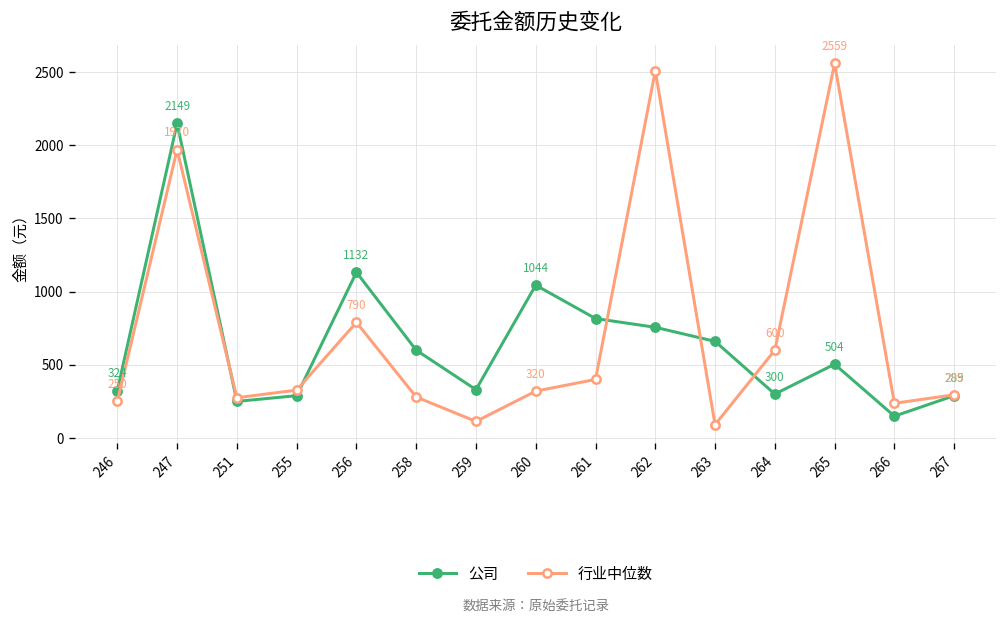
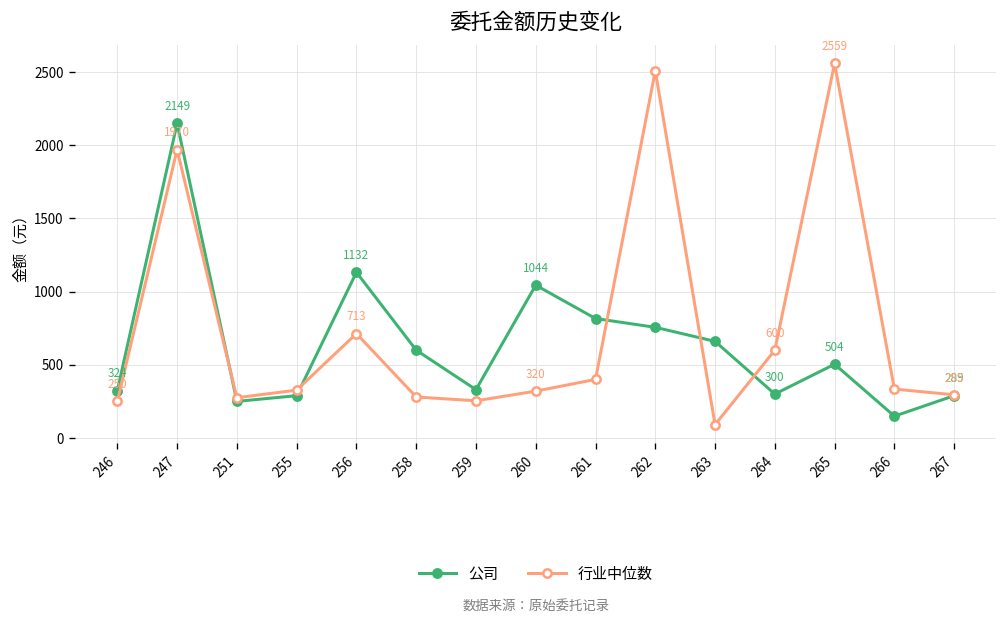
  {
    "公司": {
      "246": 324,
      "247": 2149,
      "256": 1132,
      "260": 1044,
      "264": 300,
      "265": 504
    },
    "行业中位数": {
      "247": 1970,
-     "256": 790,
-     "259": 110,
+     "256": 713,
+     "259": 250,
      "260": 320,
      "264": 600,
      "265": 2559,
-     "266": 240
+     "266": 330
    }
  }
